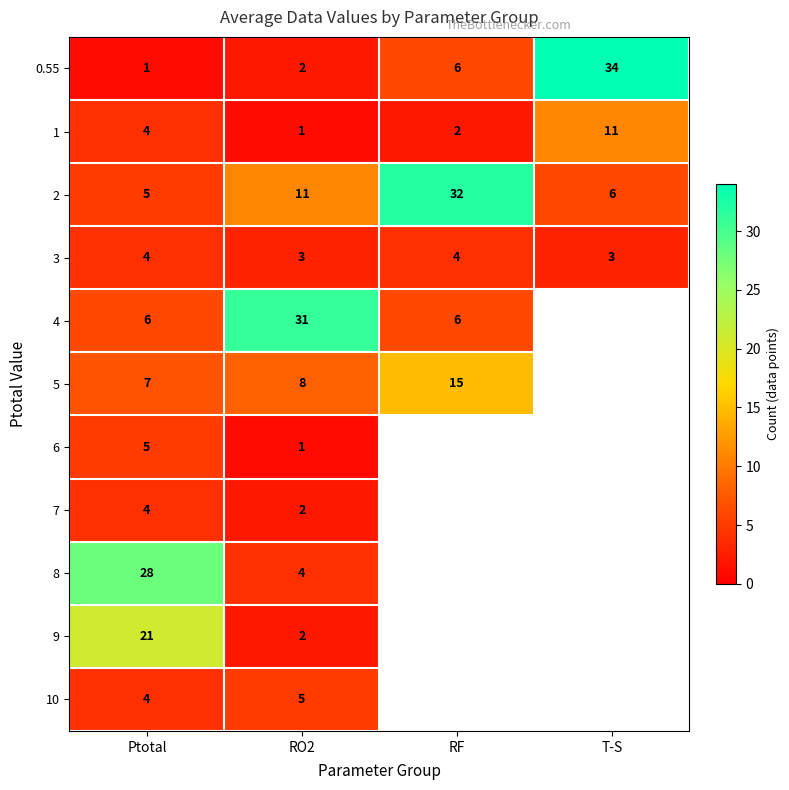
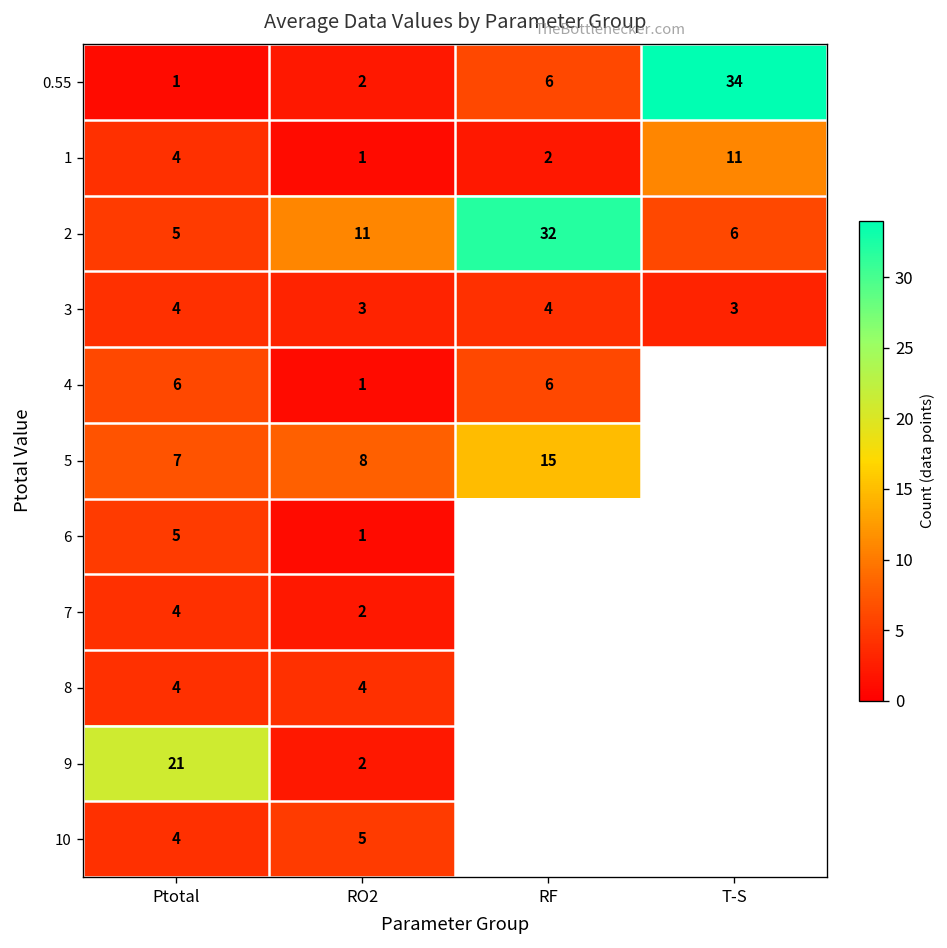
  {
    "0.55": {
      "Ptotal": 1,
      "RO2": 2,
      "RF": 6,
      "T-S": 34
    },
    "1": {
      "Ptotal": 4,
      "RO2": 1,
      "RF": 2,
      "T-S": 11
    },
    "2": {
      "Ptotal": 5,
      "RO2": 11,
      "RF": 32,
      "T-S": 6
    },
    "3": {
      "Ptotal": 4,
      "RO2": 3,
      "RF": 4,
      "T-S": 3
    },
    "4": {
      "Ptotal": 6,
-     "RO2": 31,
+     "RO2": 1,
      "RF": 6
    },
    "5": {
      "Ptotal": 7,
      "RO2": 8,
      "RF": 15
    },
    "6": {
      "Ptotal": 5,
      "RO2": 1
    },
    "7": {
      "Ptotal": 4,
      "RO2": 2
    },
    "8": {
-     "Ptotal": 28,
+     "Ptotal": 4,
      "RO2": 4
    },
    "9": {
      "Ptotal": 21,
      "RO2": 2
    },
    "10": {
      "Ptotal": 4,
      "RO2": 5
    }
  }
